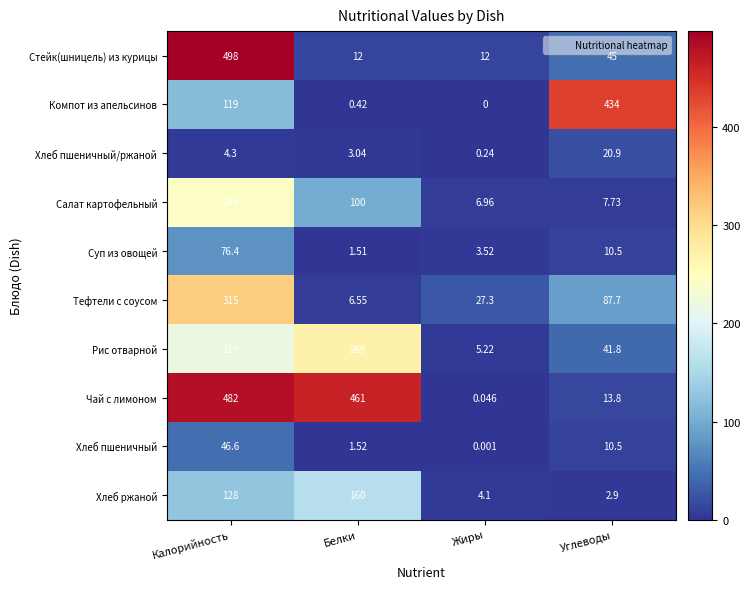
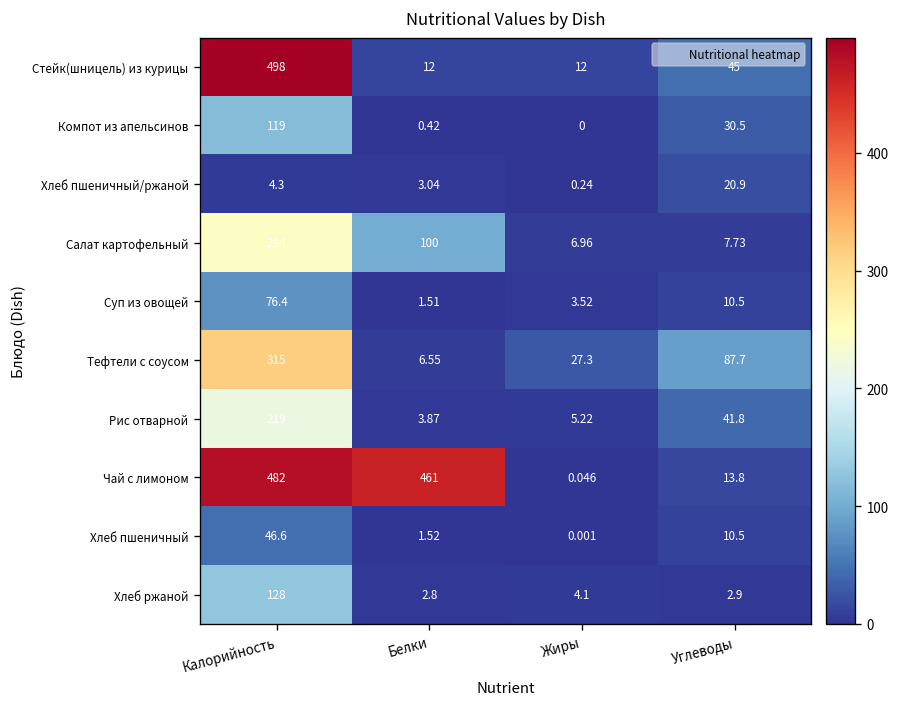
  {
    "Стейк(шницель) из курицы": {
      "Калорийность": 498,
      "Белки": 12,
      "Жиры": 12
    },
    "Компот из апельсинов": {
      "Калорийность": 119,
      "Белки": 0.42,
      "Жиры": 0,
-     "Углеводы": 434
+     "Углеводы": 30.5
    },
    "Хлеб пшеничный/ржаной": {
      "Калорийность": 4.3,
      "Белки": 3.04,
      "Жиры": 0.24,
      "Углеводы": 20.9
    },
    "Салат картофельный": {
      "Калорийность": 244,
      "Белки": 100,
      "Жиры": 6.96,
      "Углеводы": 7.73
    },
    "Суп из овощей": {
      "Калорийность": 76.4,
      "Белки": 1.51,
      "Жиры": 3.52,
      "Углеводы": 10.5
    },
    "Тефтели с соусом": {
      "Калорийность": 315,
      "Белки": 6.55,
      "Жиры": 27.3,
      "Углеводы": 87.7
    },
    "Рис отварной": {
-     "Белки": 269,
+     "Белки": 3.87,
      "Жиры": 5.22,
      "Углеводы": 41.8
    },
    "Чай с лимоном": {
      "Калорийность": 482,
      "Белки": 461,
      "Жиры": 0.046,
      "Углеводы": 13.8
    },
    "Хлеб пшеничный": {
      "Калорийность": 46.6,
      "Белки": 1.52,
      "Жиры": 0.001,
      "Углеводы": 10.5
    },
    "Хлеб ржаной": {
      "Калорийность": 128,
-     "Белки": 160,
+     "Белки": 2.8,
      "Жиры": 4.1,
      "Углеводы": 2.9
    }
  }
